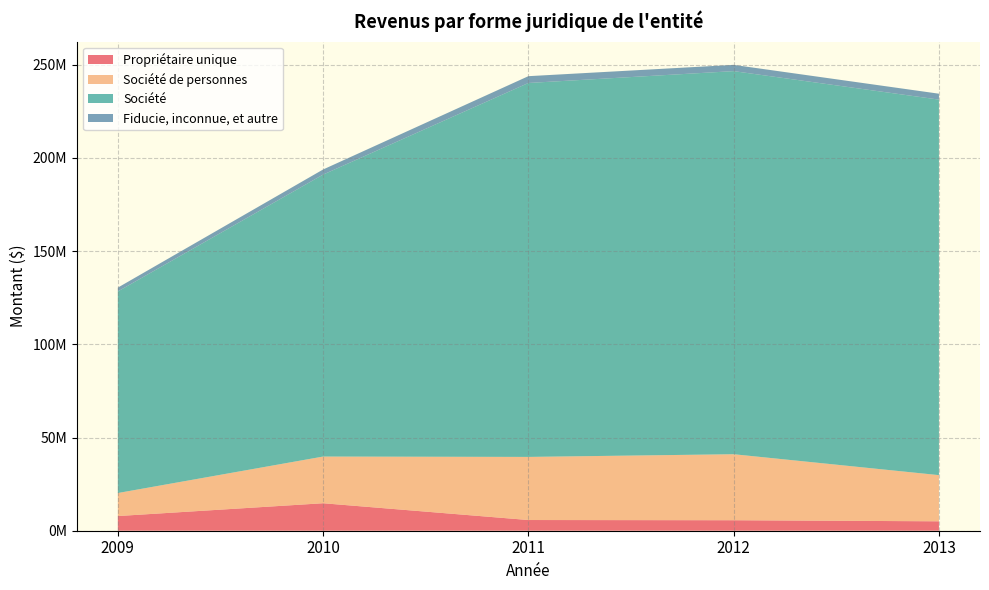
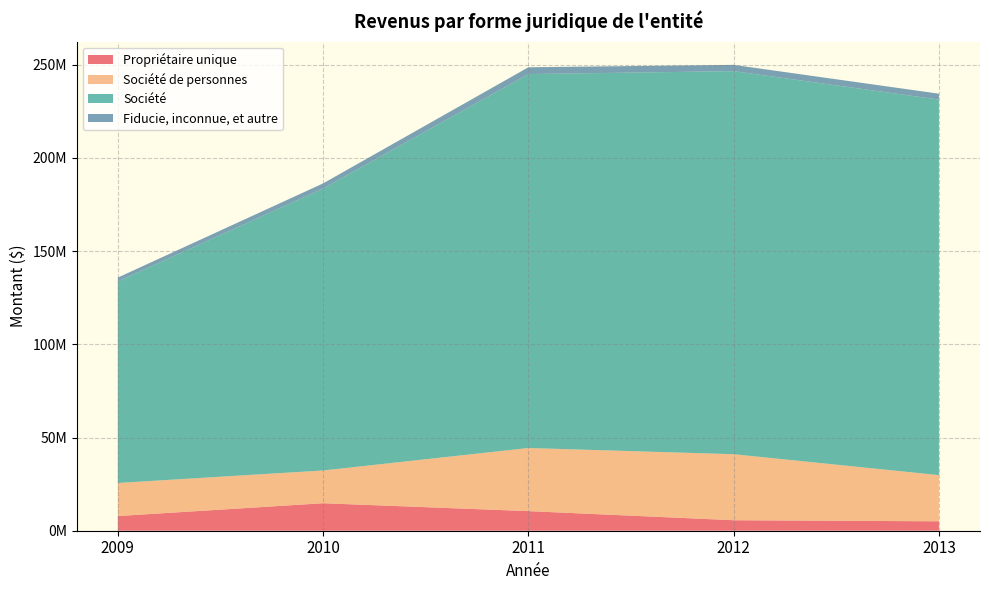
  {
    "Propriétaire unique": {
      "2009": 8000000,
      "2010": 15000000,
-     "2011": 6000000,
+     "2011": 11000000,
      "2012": 6000000,
      "2013": 5000000
    },
    "Société de personnes": {
-     "2009": 12000000,
-     "2010": 25000000,
+     "2009": 18000000,
+     "2010": 18000000,
      "2011": 34000000,
      "2012": 35000000,
      "2013": 25000000
    }
  }
